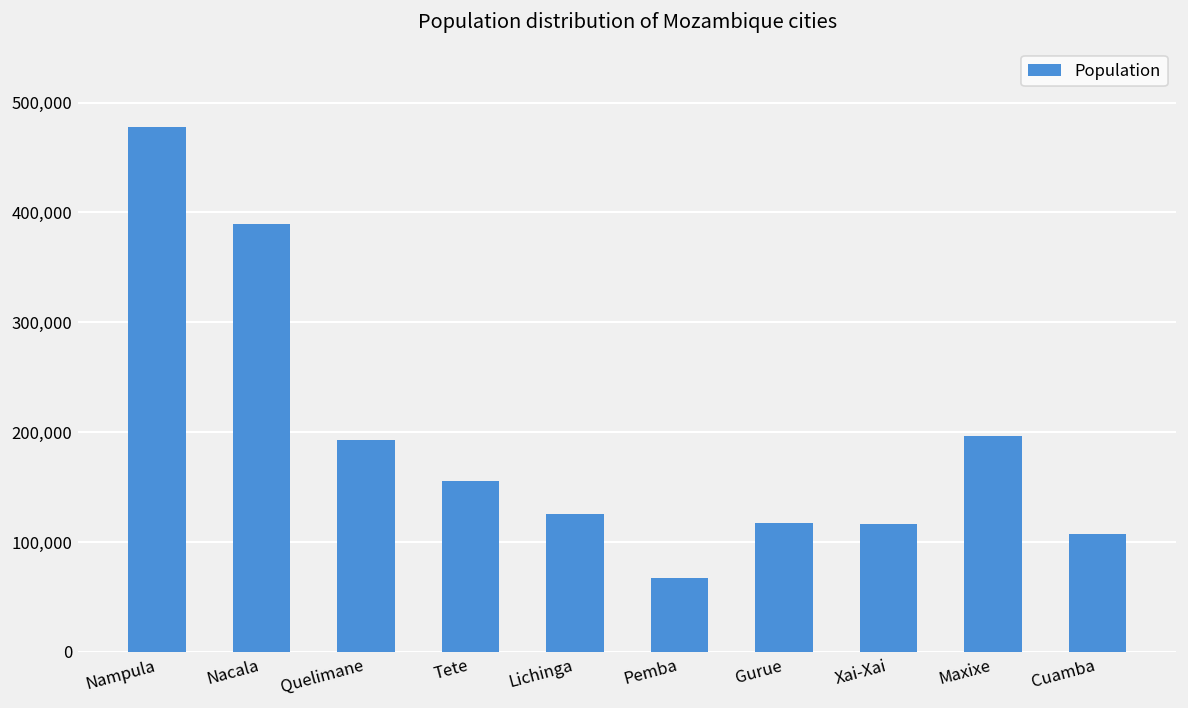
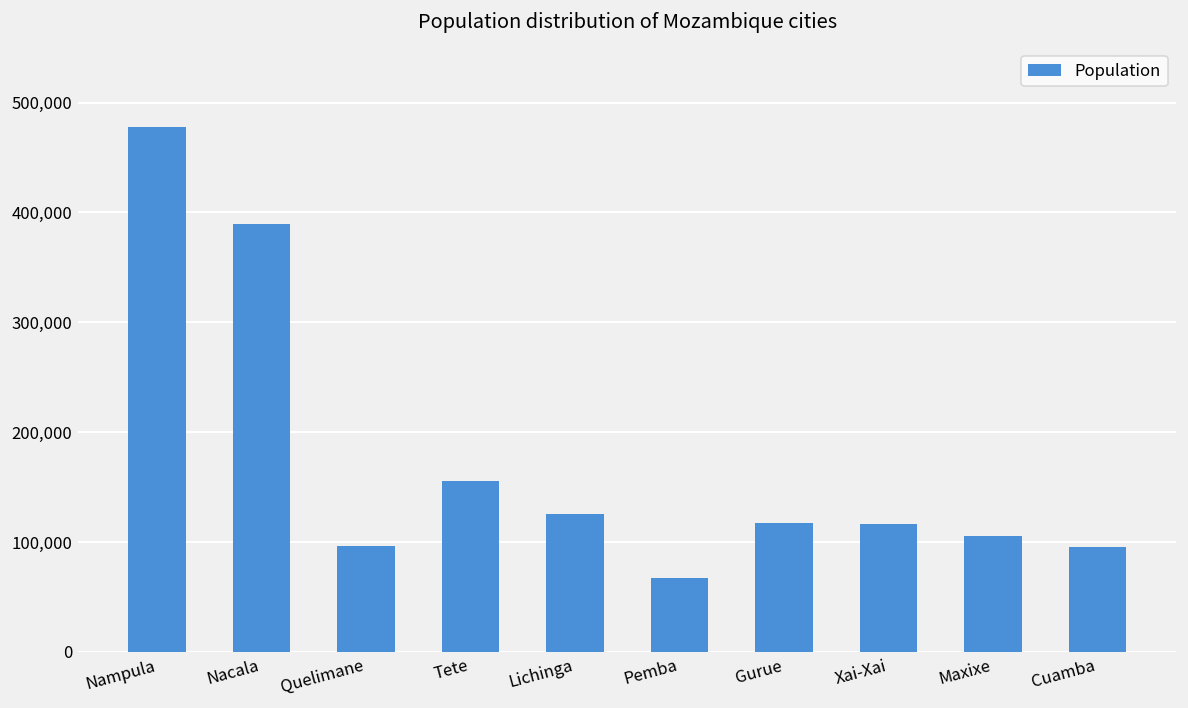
  {
    "Nampula": "480,000",
    "Nacala": "390,000",
-   "Quelimane": "190,000",
+   "Quelimane": "100,000",
    "Tete": "160,000",
    "Lichinga": "130,000",
    "Pemba": "70,000",
    "Gurue": "120,000",
    "Xai-Xai": "120,000",
-   "Maxixe": "200,000",
-   "Cuamba": "110,000"
+   "Maxixe": "110,000",
+   "Cuamba": "100,000"
  }
